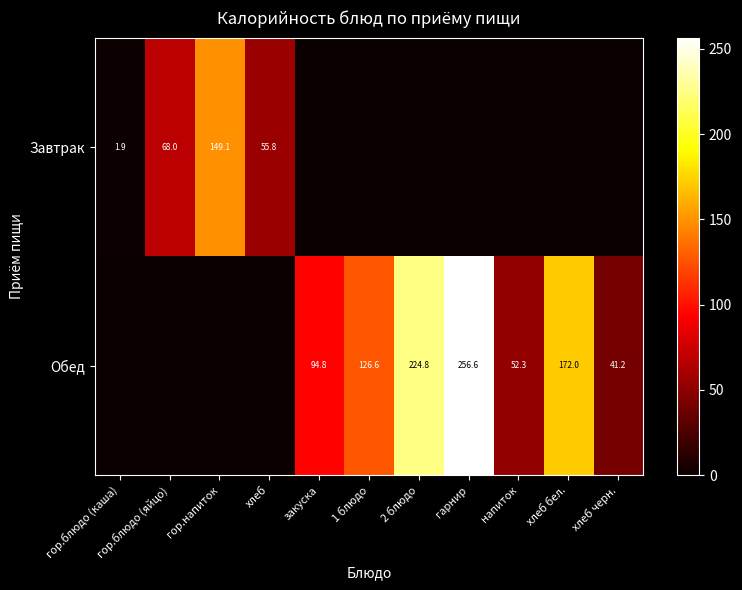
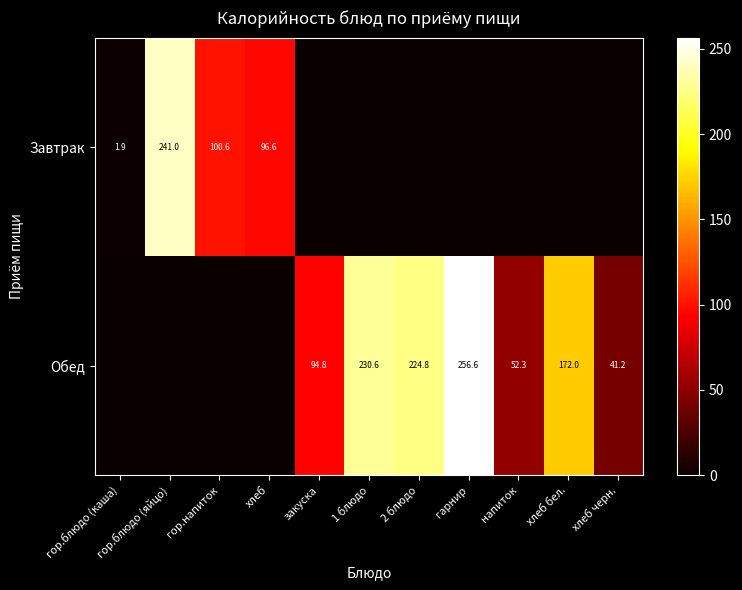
  {
    "Завтрак": {
      "гор.блюдо (каша)": 1.9,
-     "гор.блюдо (яйцо)": 68.0,
-     "гор.напиток": 149.1,
-     "хлеб": 55.8
+     "гор.блюдо (яйцо)": 241.0,
+     "гор.напиток": 100.6,
+     "хлеб": 96.6
    },
    "Обед": {
      "закуска": 94.8,
-     "1 блюдо": 126.6,
+     "1 блюдо": 230.6,
      "2 блюдо": 224.8,
      "гарнир": 256.6,
      "напиток": 52.3,
      "хлеб бел.": 172.0,
      "хлеб черн.": 41.2
    }
  }
